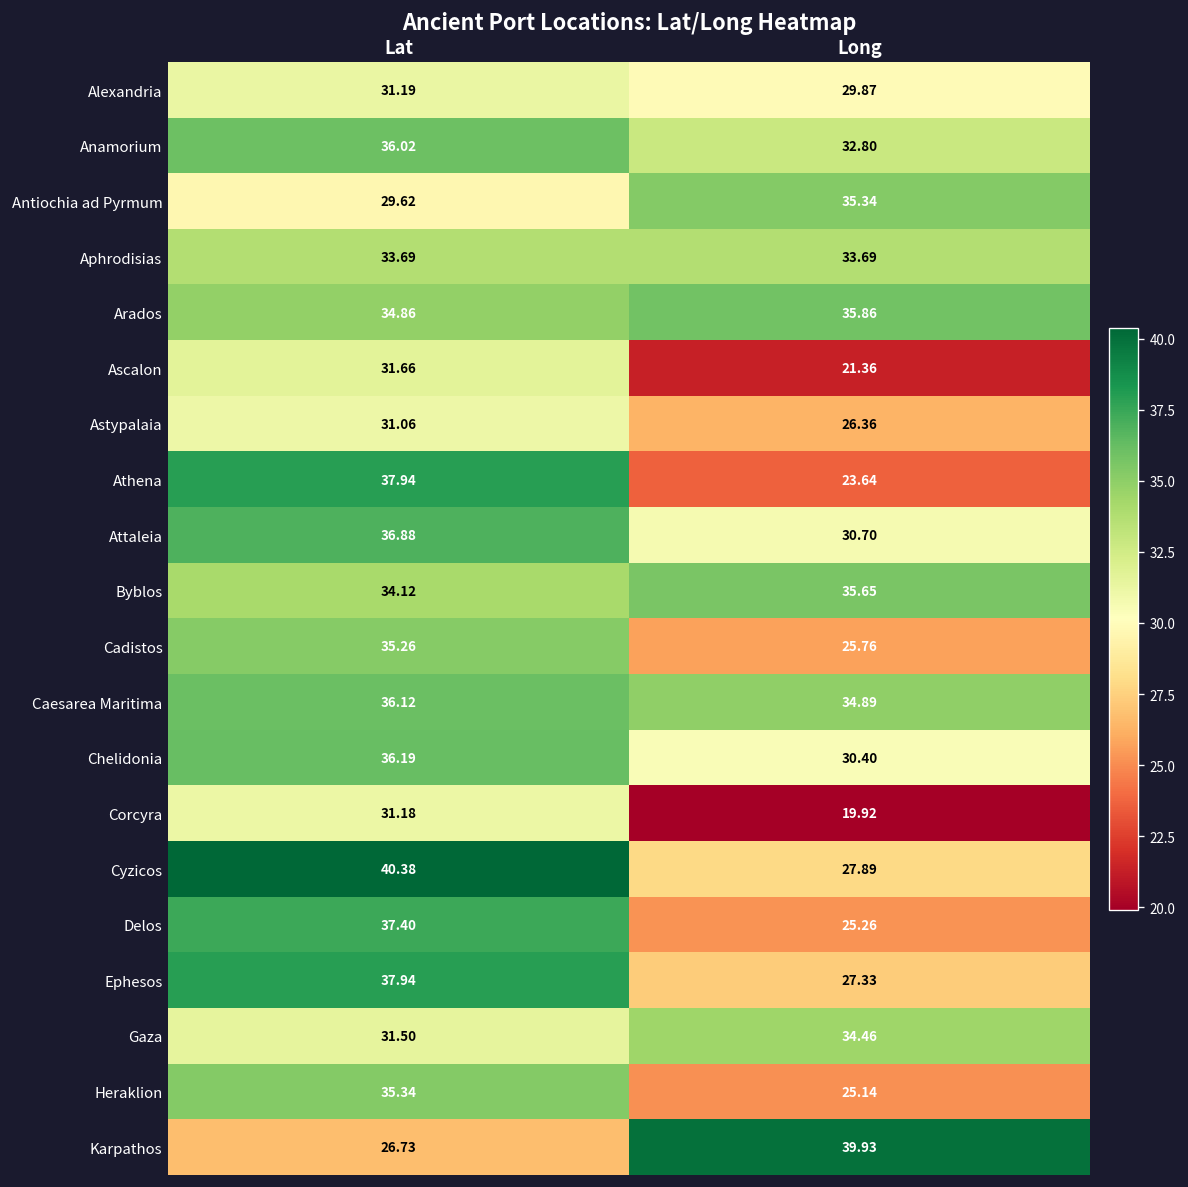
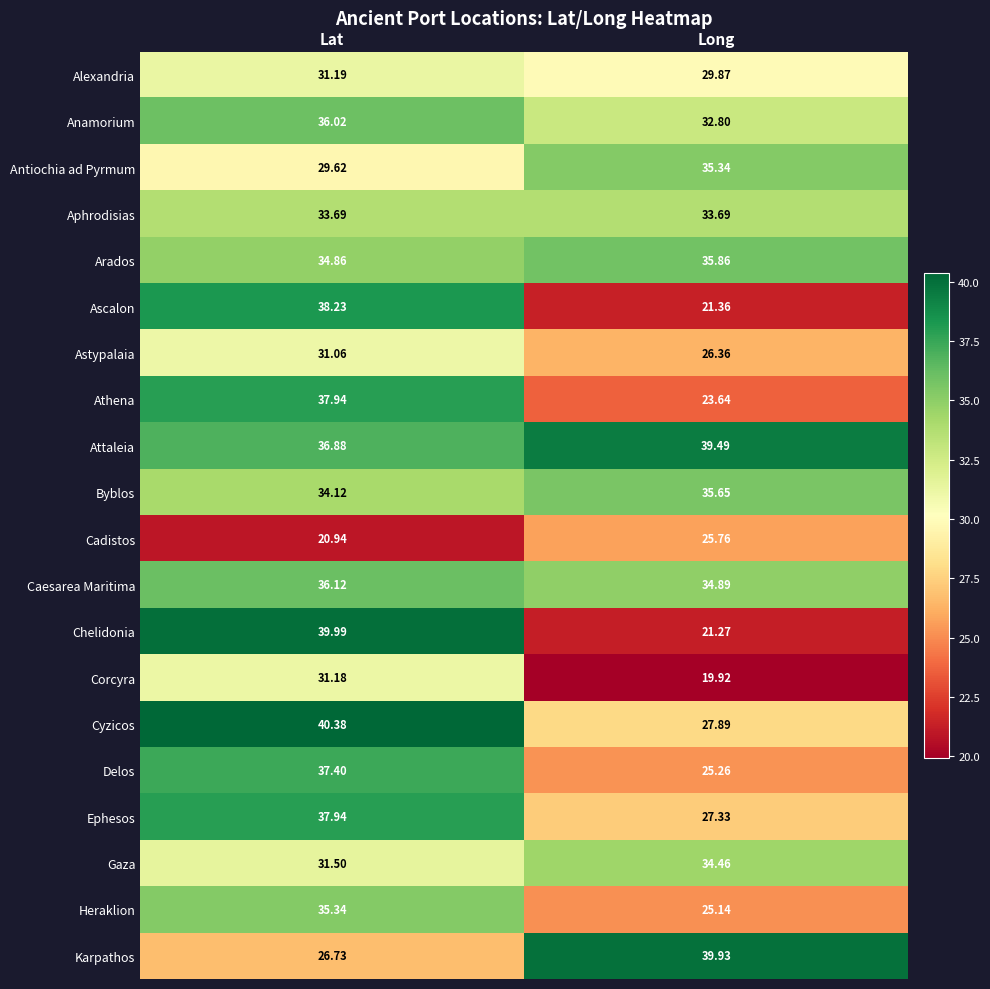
  {
    "Alexandria": {
      "Lat": 31.19,
      "Long": 29.87
    },
    "Anamorium": {
      "Lat": 36.02,
      "Long": 32.80
    },
    "Antiochia ad Pyrmum": {
      "Lat": 29.62,
      "Long": 35.34
    },
    "Aphrodisias": {
      "Lat": 33.69,
      "Long": 33.69
    },
    "Arados": {
      "Lat": 34.86,
      "Long": 35.86
    },
    "Ascalon": {
-     "Lat": 31.66,
+     "Lat": 38.23,
      "Long": 21.36
    },
    "Astypalaia": {
      "Lat": 31.06,
      "Long": 26.36
    },
    "Athena": {
      "Lat": 37.94,
      "Long": 23.64
    },
    "Attaleia": {
      "Lat": 36.88,
-     "Long": 30.70
+     "Long": 39.49
    },
    "Byblos": {
      "Lat": 34.12,
      "Long": 35.65
    },
    "Cadistos": {
-     "Lat": 35.26,
+     "Lat": 20.94,
      "Long": 25.76
    },
    "Caesarea Maritima": {
      "Lat": 36.12,
      "Long": 34.89
    },
    "Chelidonia": {
-     "Lat": 36.19,
-     "Long": 30.40
+     "Lat": 39.99,
+     "Long": 21.27
    },
    "Corcyra": {
      "Lat": 31.18,
      "Long": 19.92
    },
    "Cyzicos": {
      "Lat": 40.38,
      "Long": 27.89
    },
    "Delos": {
      "Lat": 37.40,
      "Long": 25.26
    },
    "Ephesos": {
      "Lat": 37.94,
      "Long": 27.33
    },
    "Gaza": {
      "Lat": 31.50,
      "Long": 34.46
    },
    "Heraklion": {
      "Lat": 35.34,
      "Long": 25.14
    },
    "Karpathos": {
      "Lat": 26.73,
      "Long": 39.93
    }
  }
